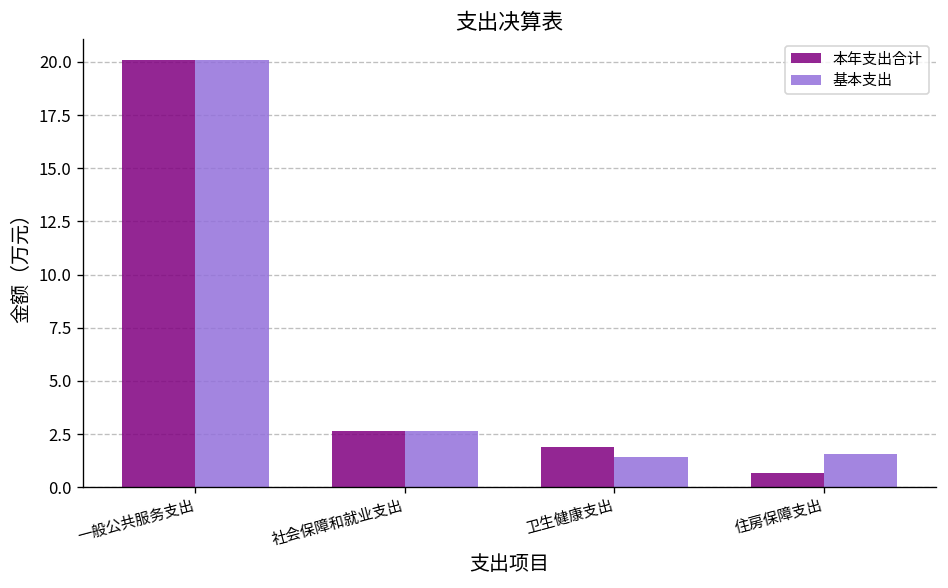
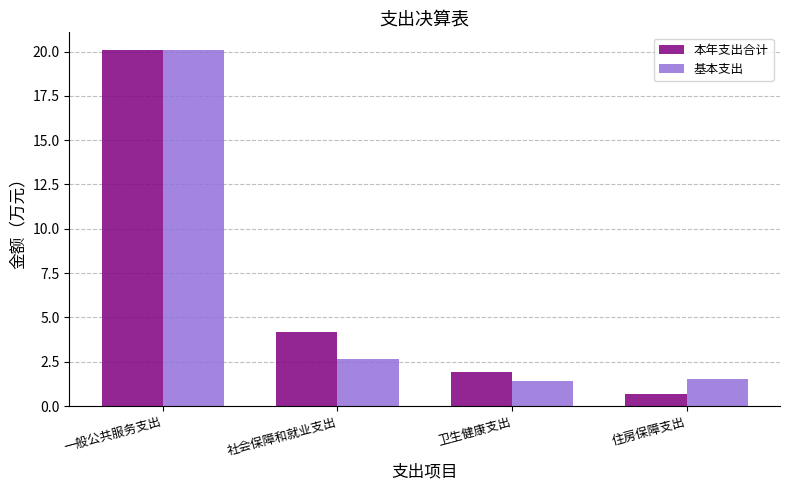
  {
    "本年支出合计": {
      "一般公共服务支出": 20.1,
-     "社会保障和就业支出": 2.7,
+     "社会保障和就业支出": 4.2,
      "卫生健康支出": 1.9,
      "住房保障支出": 0.7
    },
    "基本支出": {
      "一般公共服务支出": 20.1,
      "社会保障和就业支出": 2.7,
      "卫生健康支出": 1.4,
      "住房保障支出": 1.6
    }
  }
